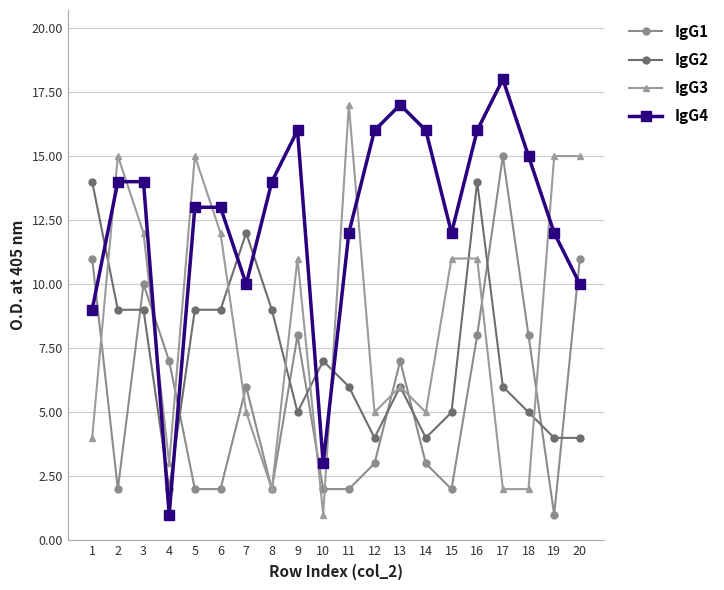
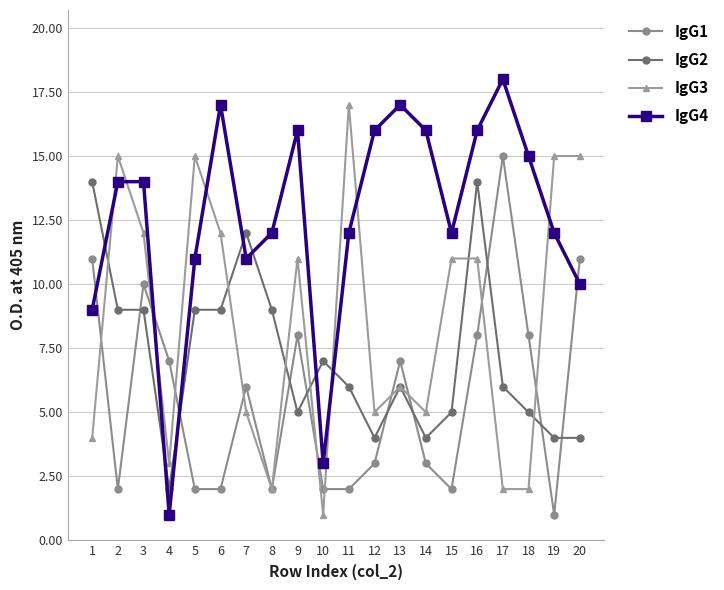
  {
    "IgG4": {
      "1": 9,
      "2": 14,
      "3": 14,
      "4": 1,
-     "5": 13,
-     "6": 13,
-     "7": 10,
-     "8": 14,
+     "5": 11,
+     "6": 17,
+     "7": 11,
+     "8": 12,
      "9": 16,
      "10": 3,
      "11": 12,
      "12": 16,
      "13": 17,
      "14": 16,
      "15": 12,
      "16": 16,
      "17": 18,
      "18": 15,
      "19": 12,
      "20": 10
    }
  }
